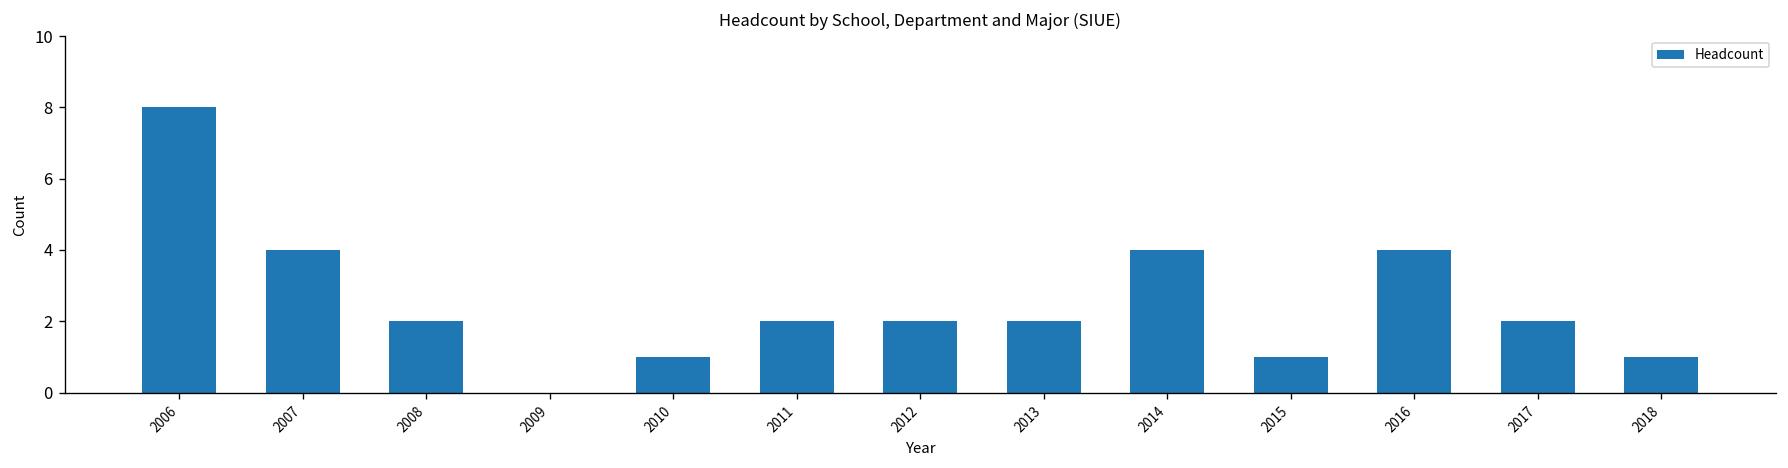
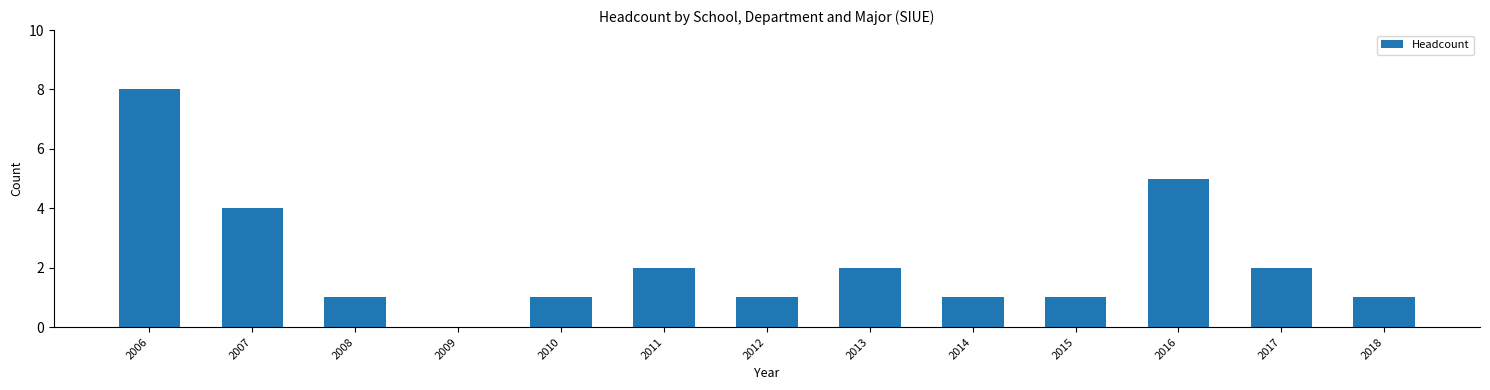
  {
    "2006": 8,
    "2007": 4,
-   "2008": 2,
+   "2008": 1,
    "2009": 0,
    "2010": 1,
    "2011": 2,
-   "2012": 2,
+   "2012": 1,
    "2013": 2,
-   "2014": 4,
+   "2014": 1,
    "2015": 1,
-   "2016": 4,
+   "2016": 5,
    "2017": 2,
    "2018": 1
  }
